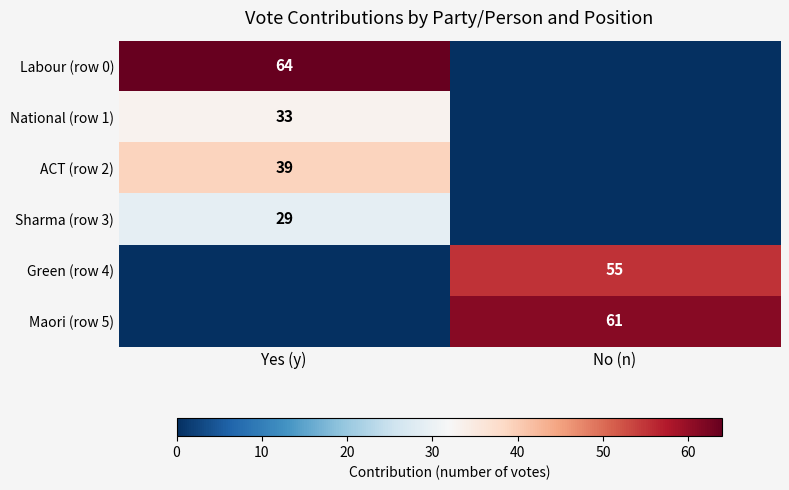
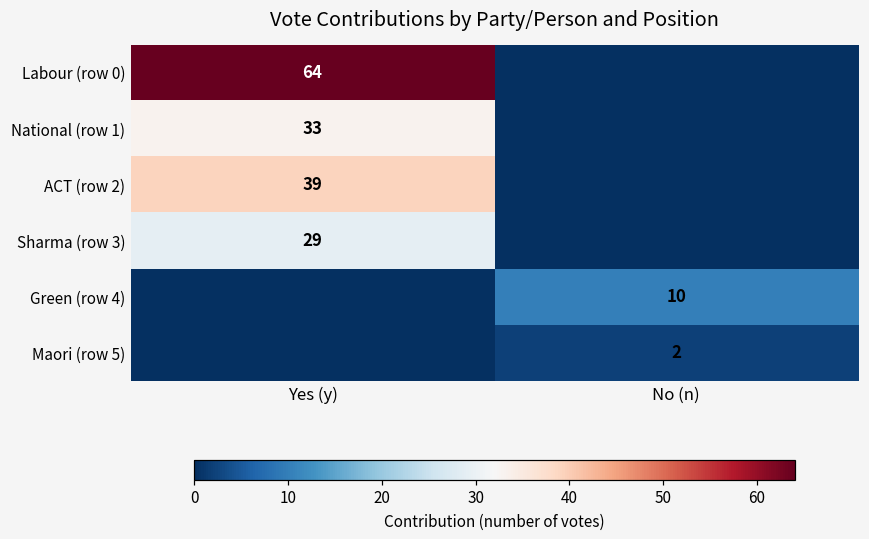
  {
    "Labour (row 0)": {
      "Yes (y)": 64
    },
    "National (row 1)": {
      "Yes (y)": 33
    },
    "ACT (row 2)": {
      "Yes (y)": 39
    },
    "Sharma (row 3)": {
      "Yes (y)": 29
    },
    "Green (row 4)": {
-     "No (n)": 55
+     "No (n)": 10
    },
    "Maori (row 5)": {
-     "No (n)": 61
+     "No (n)": 2
    }
  }
